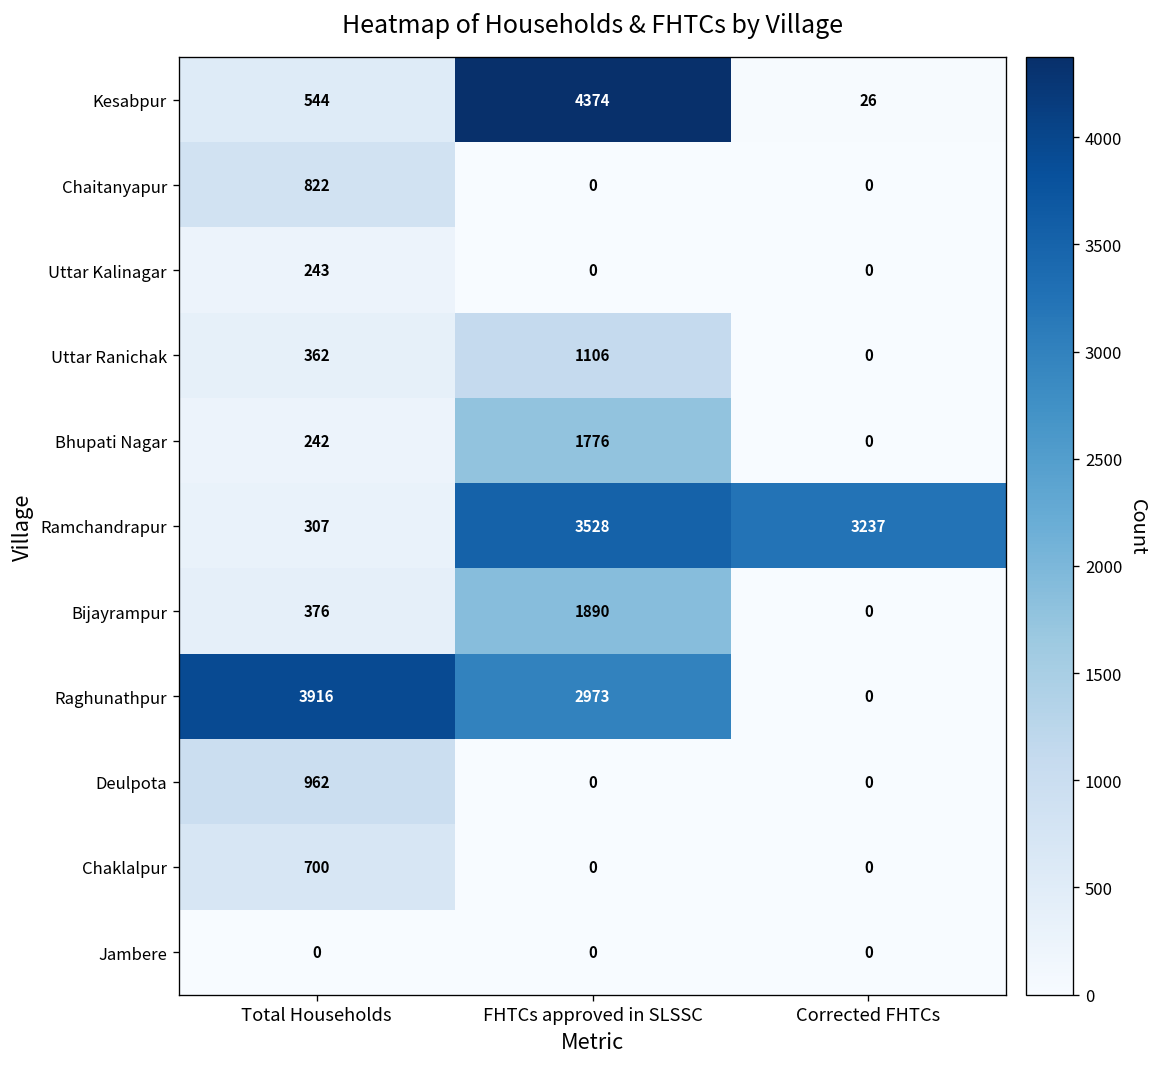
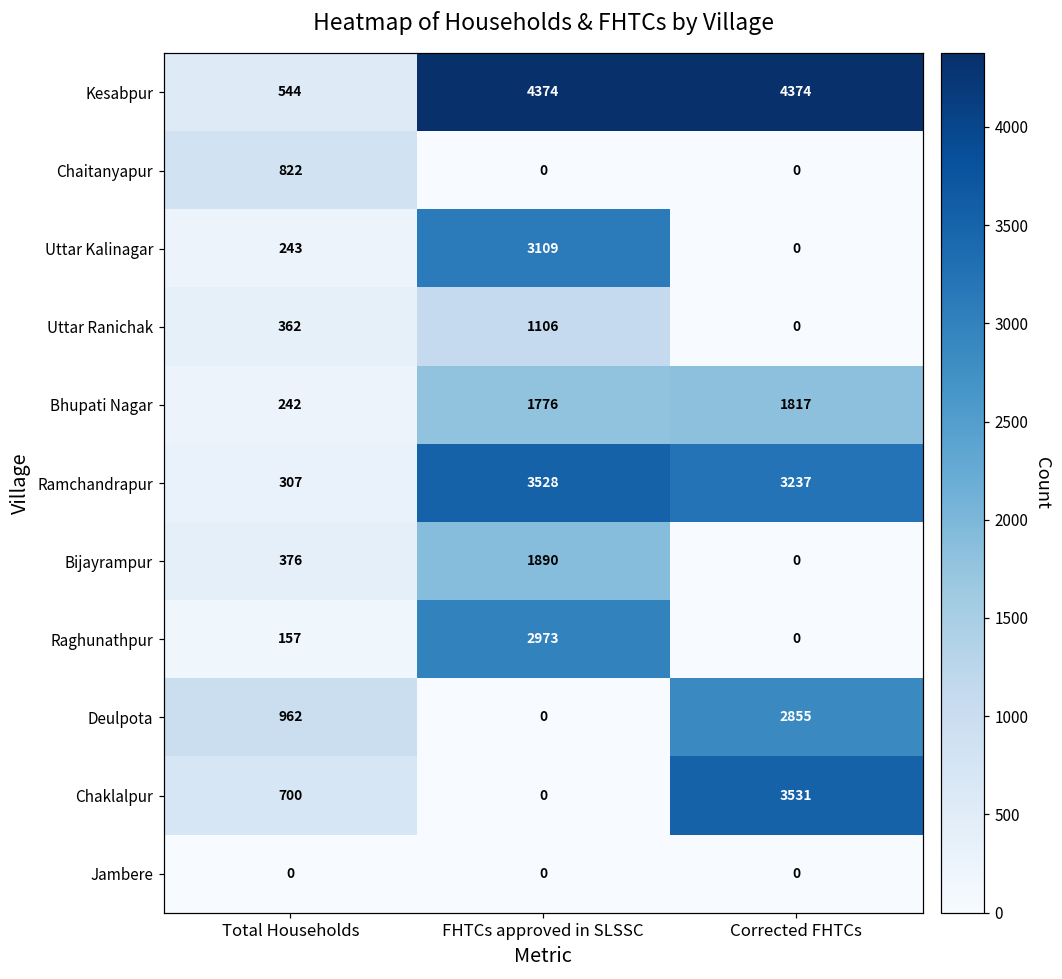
  {
    "Kesabpur": {
      "Total Households": 544,
      "FHTCs approved in SLSSC": 4374,
-     "Corrected FHTCs": 26
+     "Corrected FHTCs": 4374
    },
    "Chaitanyapur": {
      "Total Households": 822,
      "FHTCs approved in SLSSC": 0,
      "Corrected FHTCs": 0
    },
    "Uttar Kalinagar": {
      "Total Households": 243,
-     "FHTCs approved in SLSSC": 0,
+     "FHTCs approved in SLSSC": 3109,
      "Corrected FHTCs": 0
    },
    "Uttar Ranichak": {
      "Total Households": 362,
      "FHTCs approved in SLSSC": 1106,
      "Corrected FHTCs": 0
    },
    "Bhupati Nagar": {
      "Total Households": 242,
      "FHTCs approved in SLSSC": 1776,
-     "Corrected FHTCs": 0
+     "Corrected FHTCs": 1817
    },
    "Ramchandrapur": {
      "Total Households": 307,
      "FHTCs approved in SLSSC": 3528,
      "Corrected FHTCs": 3237
    },
    "Bijayrampur": {
      "Total Households": 376,
      "FHTCs approved in SLSSC": 1890,
      "Corrected FHTCs": 0
    },
    "Raghunathpur": {
-     "Total Households": 3916,
+     "Total Households": 157,
      "FHTCs approved in SLSSC": 2973,
      "Corrected FHTCs": 0
    },
    "Deulpota": {
      "Total Households": 962,
      "FHTCs approved in SLSSC": 0,
-     "Corrected FHTCs": 0
+     "Corrected FHTCs": 2855
    },
    "Chaklalpur": {
      "Total Households": 700,
      "FHTCs approved in SLSSC": 0,
-     "Corrected FHTCs": 0
+     "Corrected FHTCs": 3531
    },
    "Jambere": {
      "Total Households": 0,
      "FHTCs approved in SLSSC": 0,
      "Corrected FHTCs": 0
    }
  }
